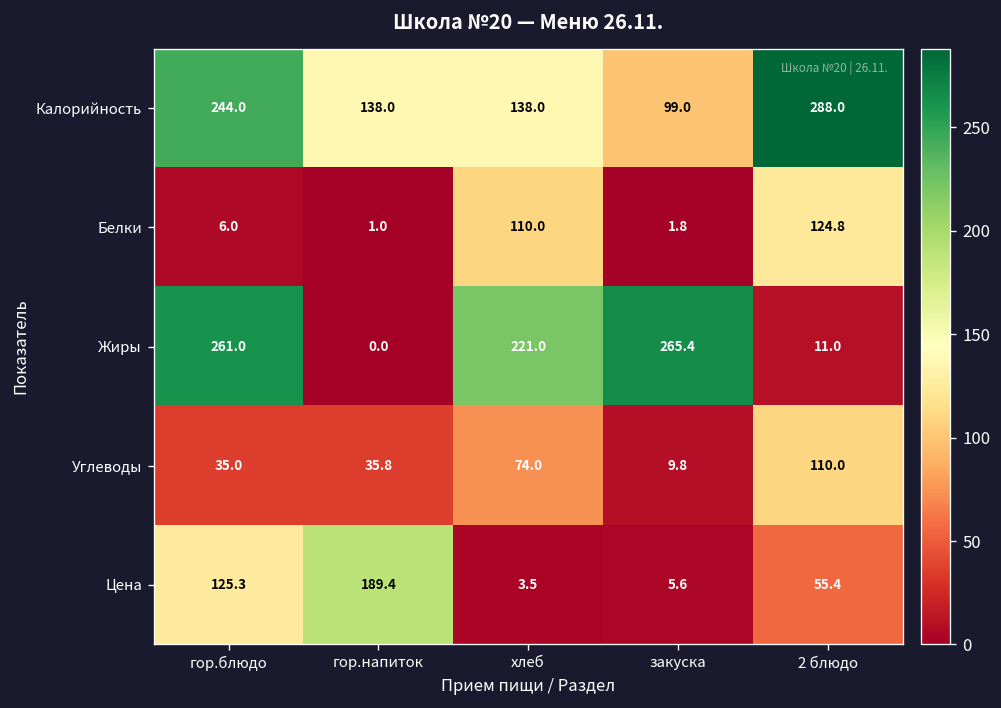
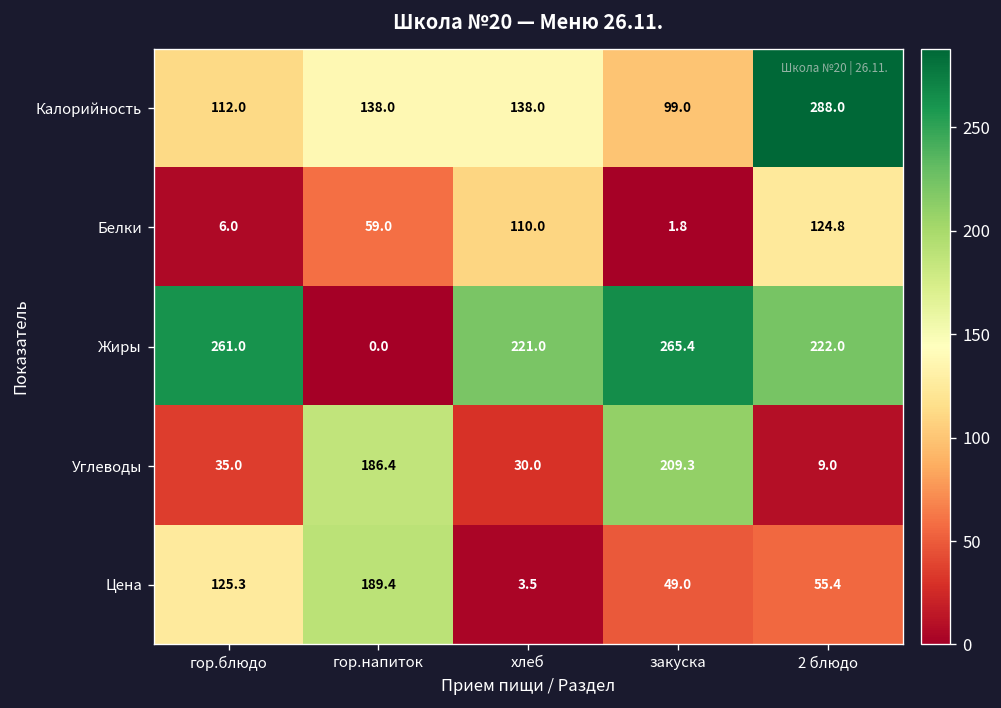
  {
    "Калорийность": {
-     "гор.блюдо": 244.0,
+     "гор.блюдо": 112.0,
      "гор.напиток": 138.0,
      "хлеб": 138.0,
      "закуска": 99.0
    },
    "Белки": {
      "гор.блюдо": 6.0,
-     "гор.напиток": 1.0,
+     "гор.напиток": 59.0,
      "хлеб": 110.0,
      "закуска": 1.8,
      "2 блюдо": 124.8
    },
    "Жиры": {
      "гор.блюдо": 261.0,
      "гор.напиток": 0.0,
      "хлеб": 221.0,
      "закуска": 265.4,
-     "2 блюдо": 11.0
+     "2 блюдо": 222.0
    },
    "Углеводы": {
      "гор.блюдо": 35.0,
-     "гор.напиток": 35.8,
-     "хлеб": 74.0,
-     "закуска": 9.8,
-     "2 блюдо": 110.0
+     "гор.напиток": 186.4,
+     "хлеб": 30.0,
+     "закуска": 209.3,
+     "2 блюдо": 9.0
    },
    "Цена": {
      "гор.блюдо": 125.3,
      "гор.напиток": 189.4,
      "хлеб": 3.5,
-     "закуска": 5.6,
+     "закуска": 49.0,
      "2 блюдо": 55.4
    }
  }
